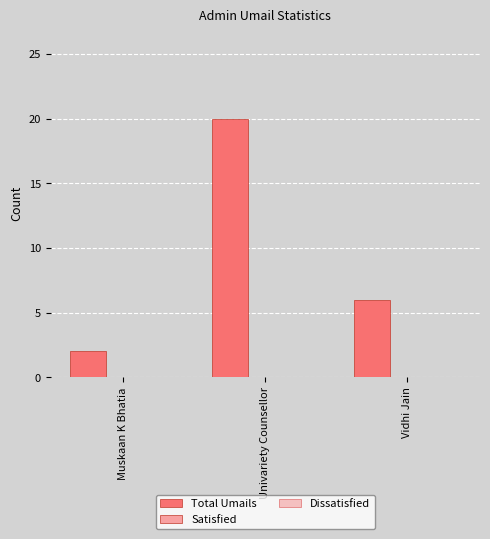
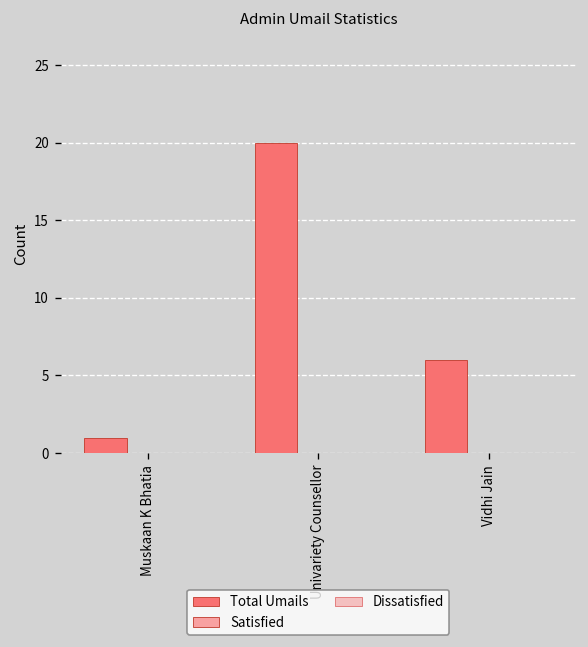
  {
    "Total Umails": {
-     "Muskaan K Bhatia": 2,
+     "Muskaan K Bhatia": 1,
      "Univariety Counsellor": 20,
      "Vidhi Jain": 6
    }
  }
